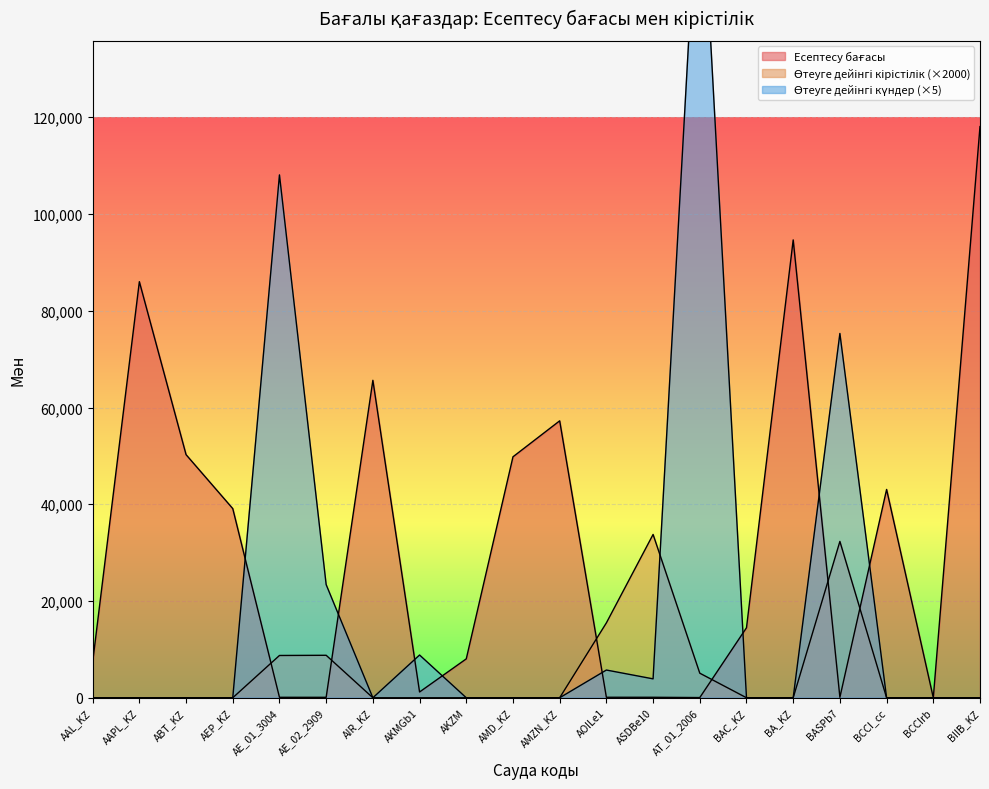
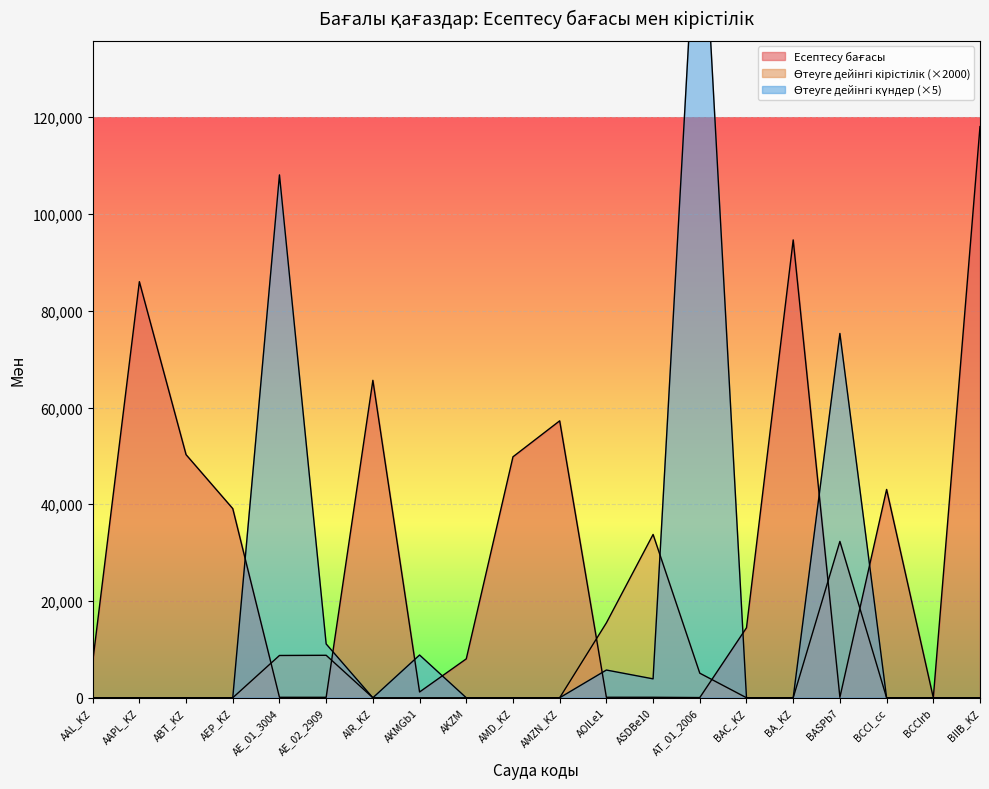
  {
    "Өтеуге дейінгі күндер (×5)": {
      "AE_01_3004": "108,000",
-     "AE_02_2909": "23,000",
+     "AE_02_2909": "11,000",
      "AKMGb1": "9,000",
      "AOILe1": "6,000",
      "ASDBe10": "4,000",
      "BASPb7": "75,000"
    }
  }
